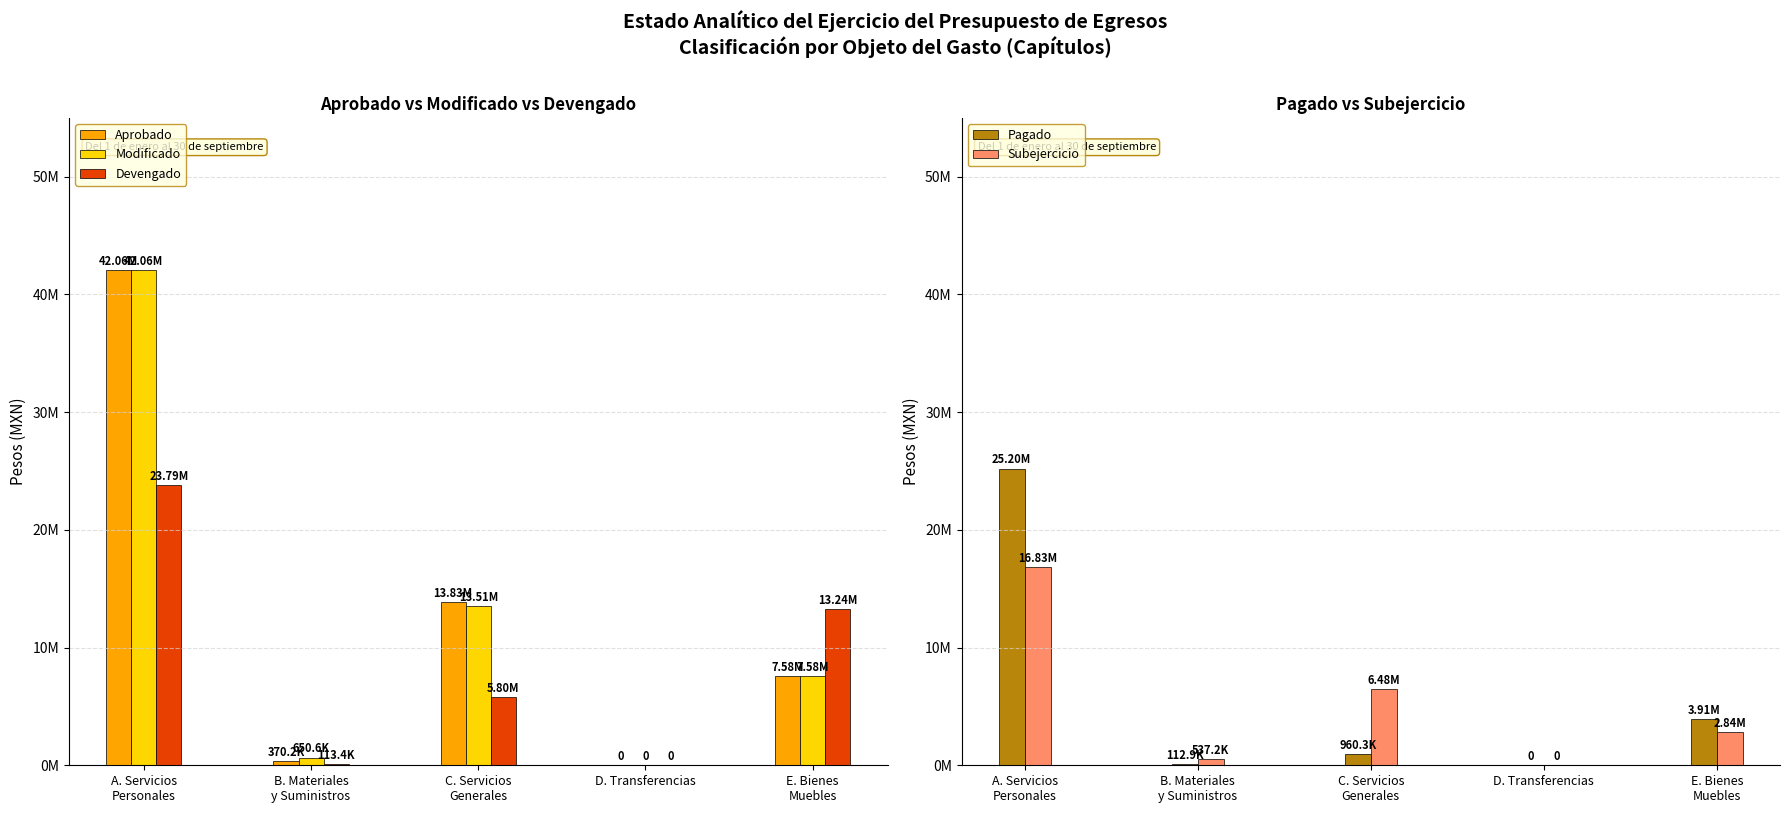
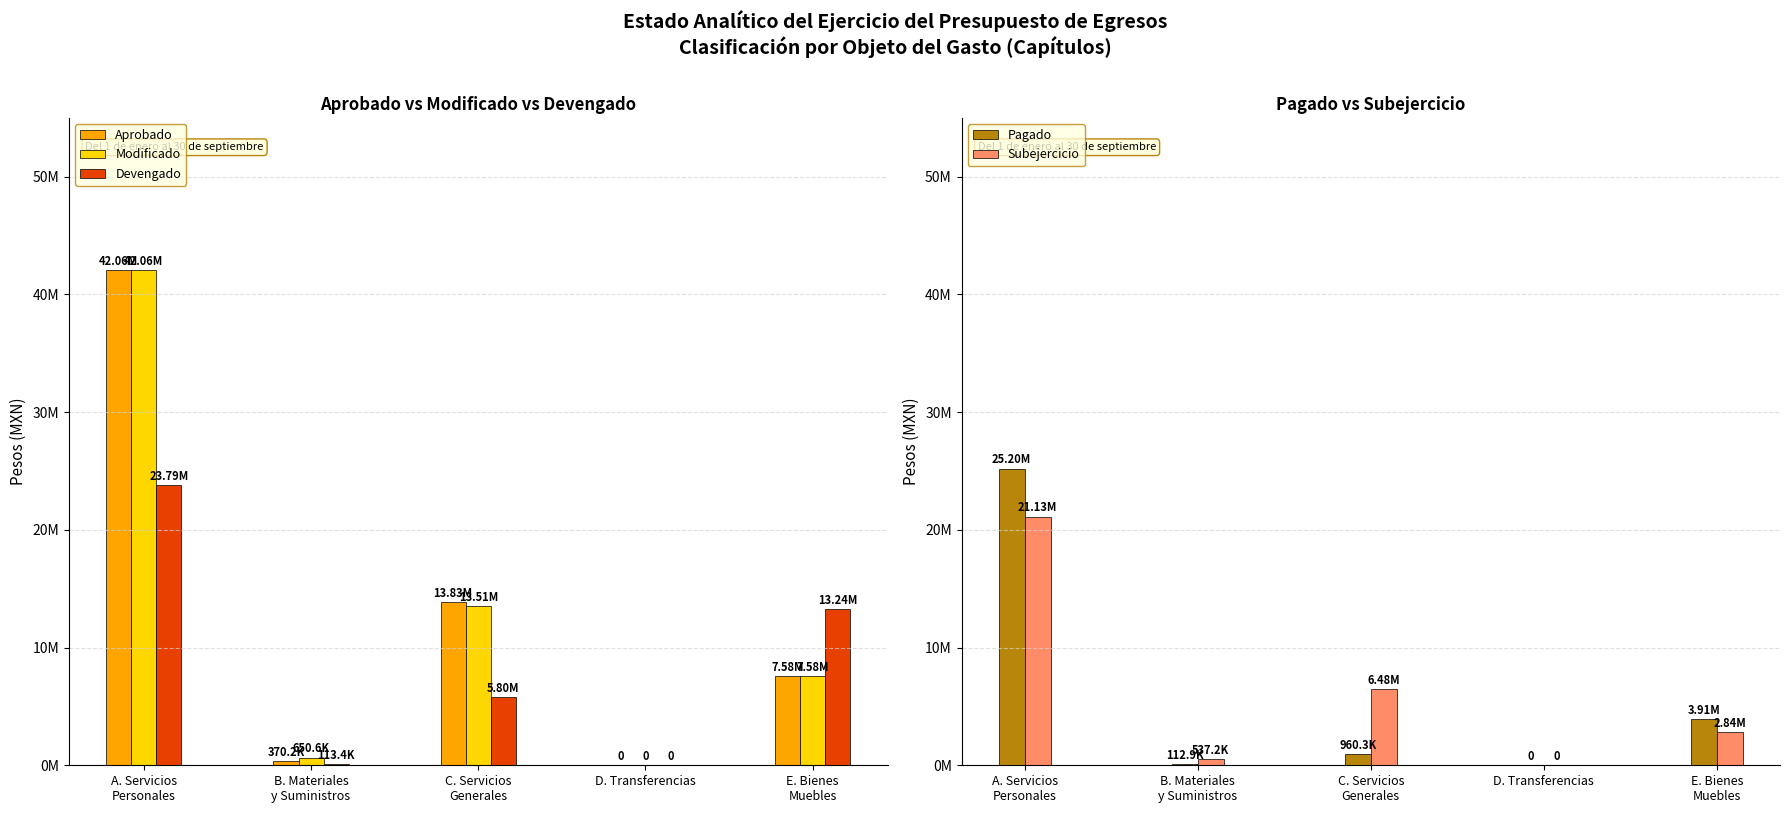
  {
    "Aprobado vs Modificado vs Devengado": {
      "Devengado": {
        "A. Servicios Personales": "23.79M",
        "C. Servicios Generales": "5.80M",
        "D. Transferencias": "0",
        "E. Bienes Muebles": "13.24M"
      }
    },
    "Pagado vs Subejercicio": {
      "Pagado": {
        "A. Servicios Personales": "25.20M",
        "C. Servicios Generales": "960.3K",
        "D. Transferencias": "0",
        "E. Bienes Muebles": "3.91M"
      },
      "Subejercicio": {
-       "A. Servicios Personales": "16.83M",
+       "A. Servicios Personales": "21.13M",
        "C. Servicios Generales": "6.48M",
        "D. Transferencias": "0",
        "E. Bienes Muebles": "2.84M"
      }
    }
  }
